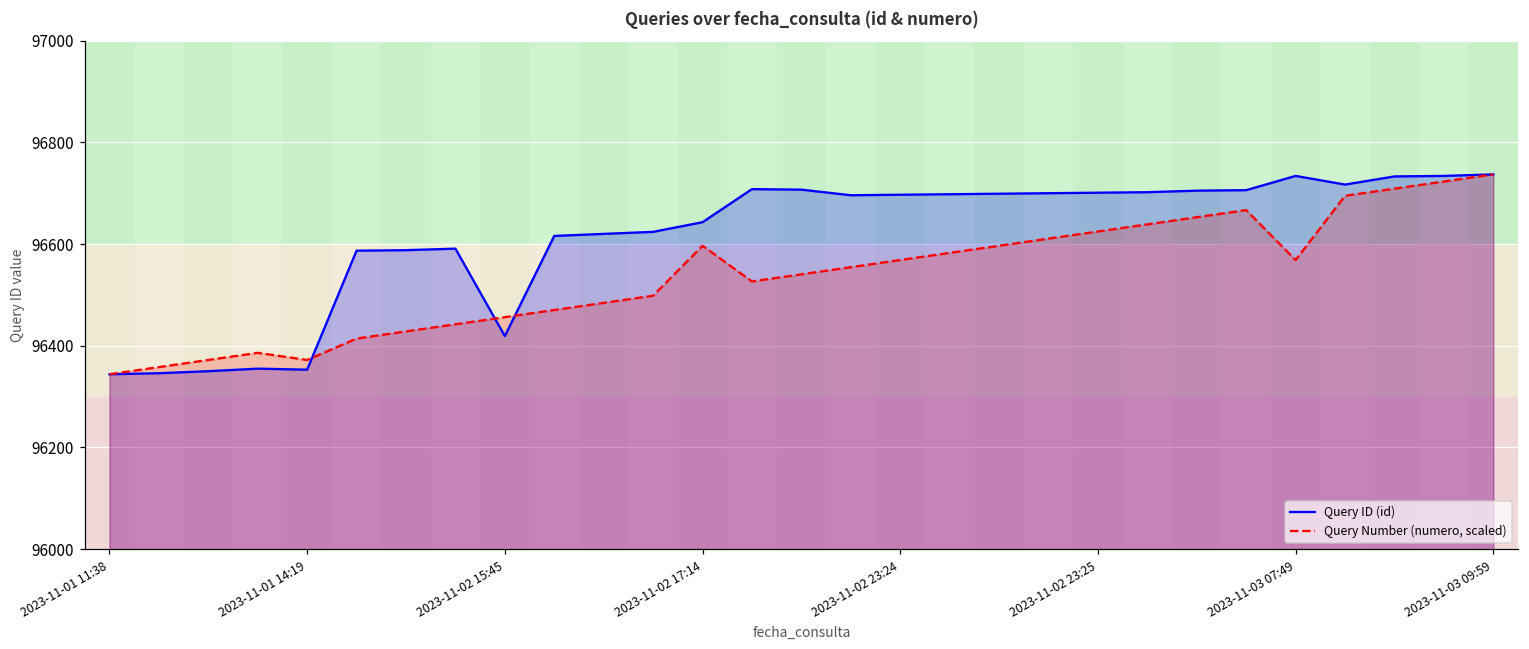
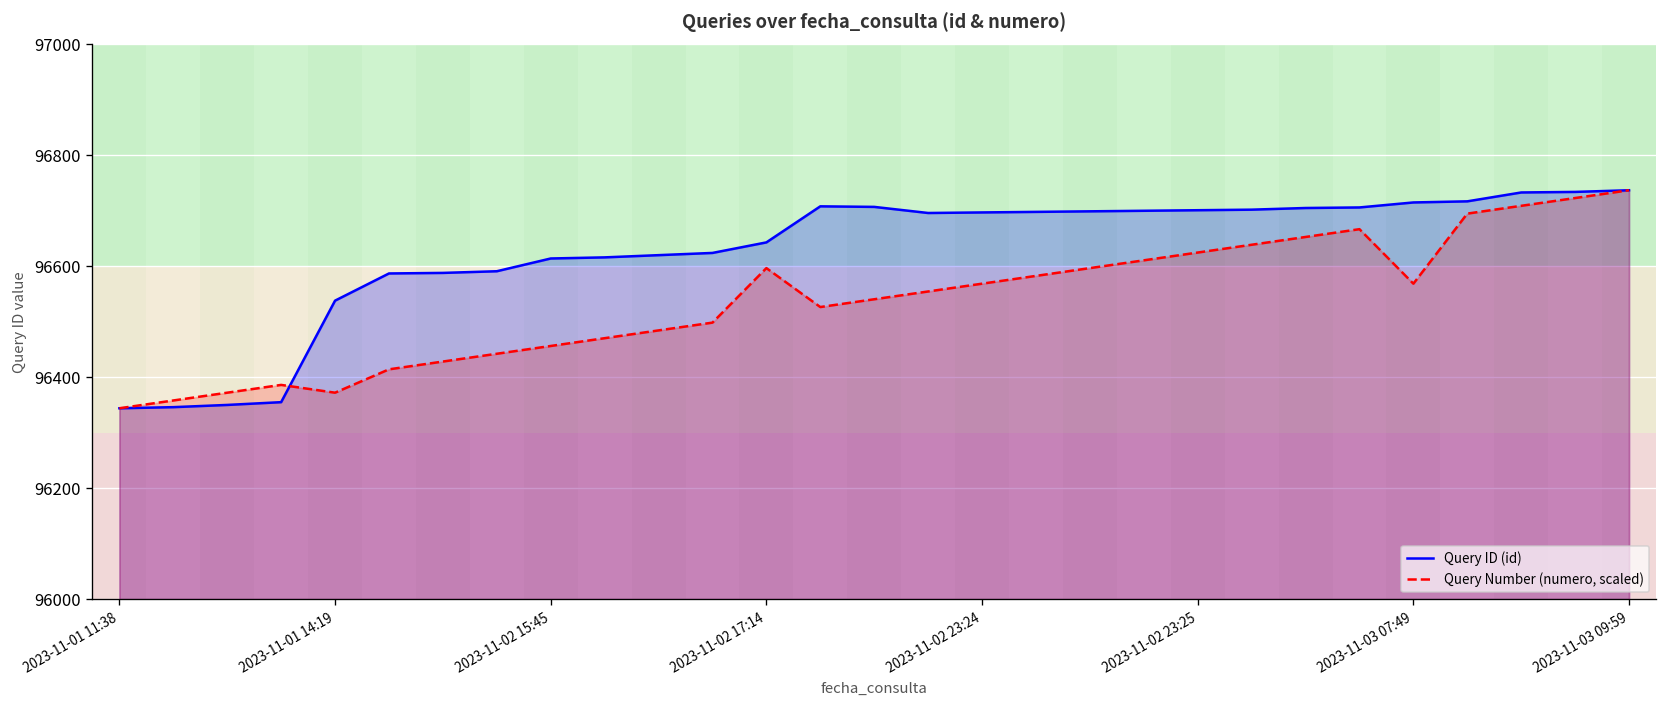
  {
    "Query ID (id)": {
-     "2023-11-01 14:19": 96350,
-     "2023-11-02 15:45": 96420,
+     "2023-11-01 14:19": 96540,
+     "2023-11-02 15:45": 96610,
      "2023-11-02 17:14": 96640,
-     "2023-11-03 07:49": 96730
+     "2023-11-03 07:49": 96720
    },
    "Query Number (numero, scaled)": {
      "2023-11-01 14:19": 96370,
      "2023-11-02 15:45": 96460,
      "2023-11-02 17:14": 96600,
      "2023-11-03 07:49": 96570
    }
  }
